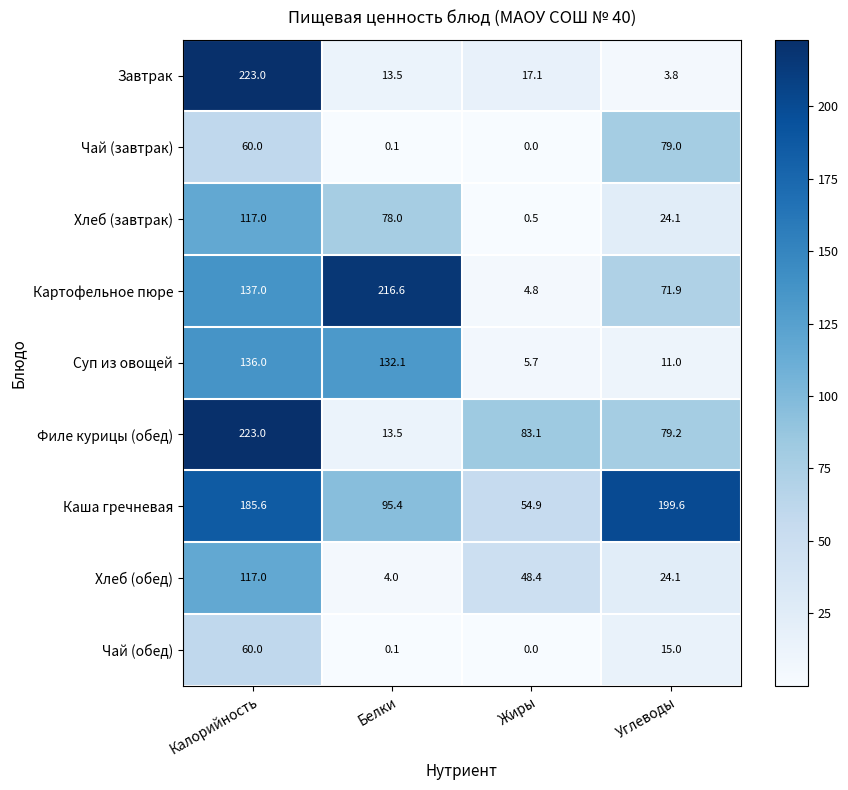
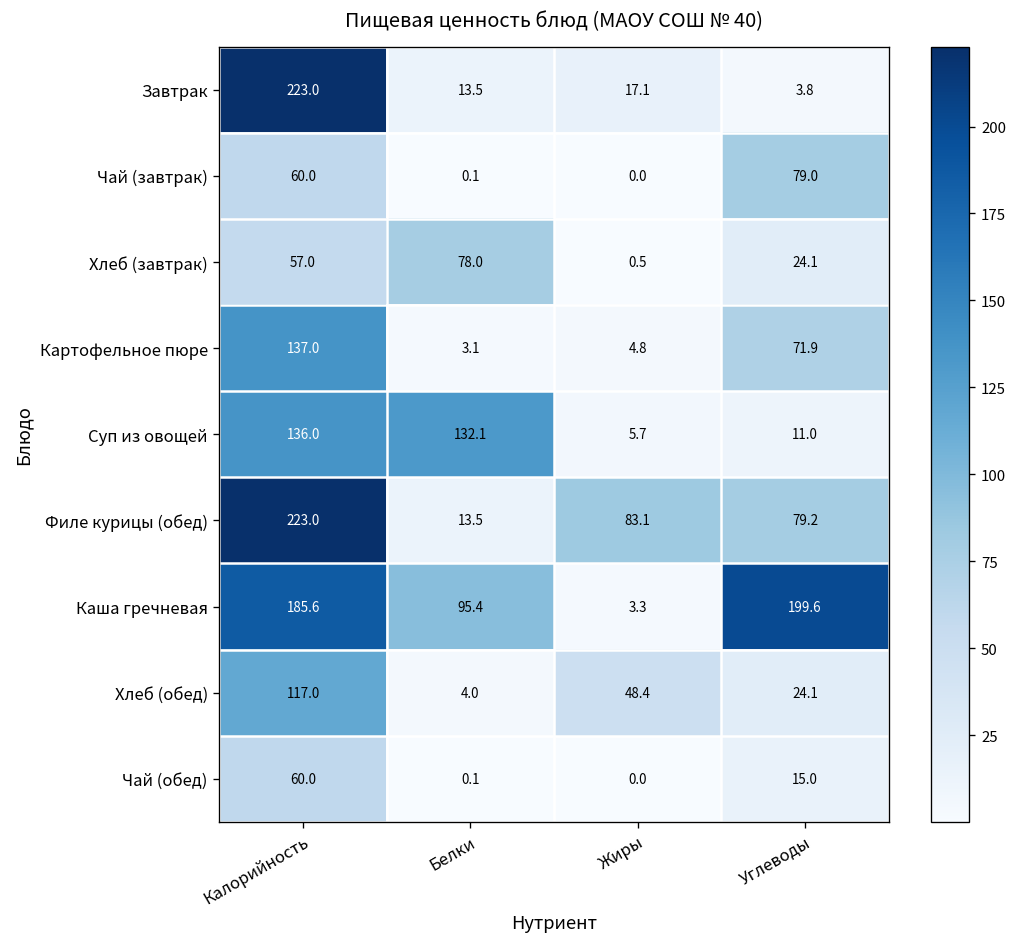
  {
    "Завтрак": {
      "Калорийность": 223.0,
      "Белки": 13.5,
      "Жиры": 17.1,
      "Углеводы": 3.8
    },
    "Чай (завтрак)": {
      "Калорийность": 60.0,
      "Белки": 0.1,
      "Жиры": 0.0,
      "Углеводы": 79.0
    },
    "Хлеб (завтрак)": {
-     "Калорийность": 117.0,
+     "Калорийность": 57.0,
      "Белки": 78.0,
      "Жиры": 0.5,
      "Углеводы": 24.1
    },
    "Картофельное пюре": {
      "Калорийность": 137.0,
-     "Белки": 216.6,
+     "Белки": 3.1,
      "Жиры": 4.8,
      "Углеводы": 71.9
    },
    "Суп из овощей": {
      "Калорийность": 136.0,
      "Белки": 132.1,
      "Жиры": 5.7,
      "Углеводы": 11.0
    },
    "Филе курицы (обед)": {
      "Калорийность": 223.0,
      "Белки": 13.5,
      "Жиры": 83.1,
      "Углеводы": 79.2
    },
    "Каша гречневая": {
      "Калорийность": 185.6,
      "Белки": 95.4,
-     "Жиры": 54.9,
+     "Жиры": 3.3,
      "Углеводы": 199.6
    },
    "Хлеб (обед)": {
      "Калорийность": 117.0,
      "Белки": 4.0,
      "Жиры": 48.4,
      "Углеводы": 24.1
    },
    "Чай (обед)": {
      "Калорийность": 60.0,
      "Белки": 0.1,
      "Жиры": 0.0,
      "Углеводы": 15.0
    }
  }
